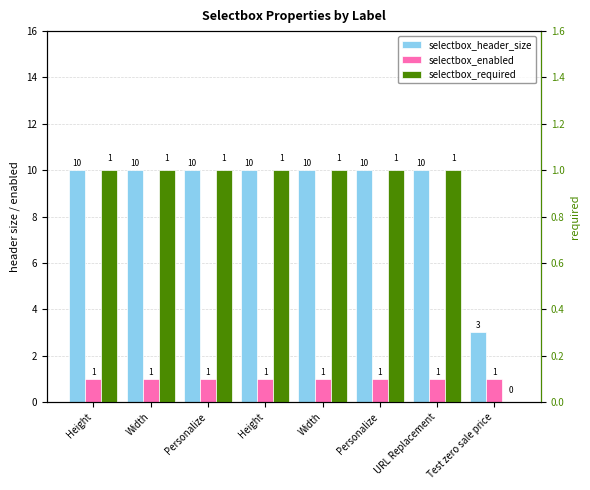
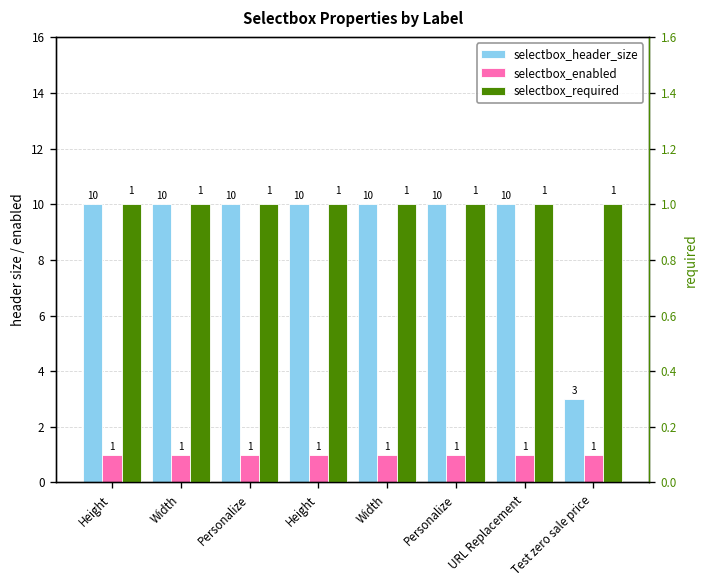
  {
    "selectbox_header_size": {
      "URL Replacement": 10,
      "Test zero sale price": 3
    },
    "selectbox_enabled": {
      "URL Replacement": 1,
      "Test zero sale price": 1
    },
    "selectbox_required": {
      "URL Replacement": 1,
-     "Test zero sale price": 0
+     "Test zero sale price": 1
    }
  }
